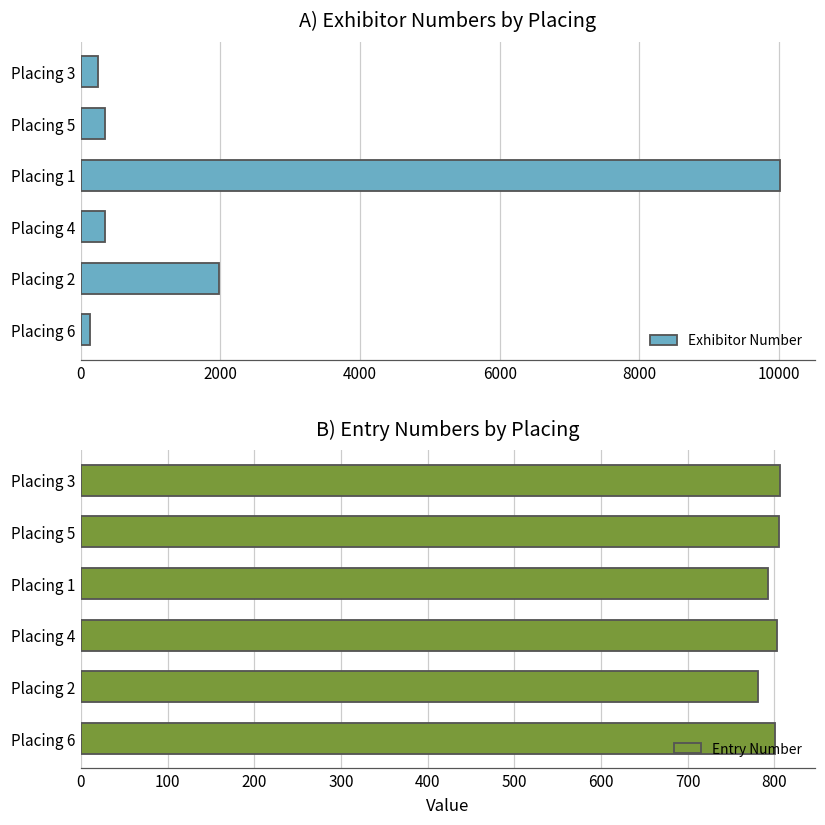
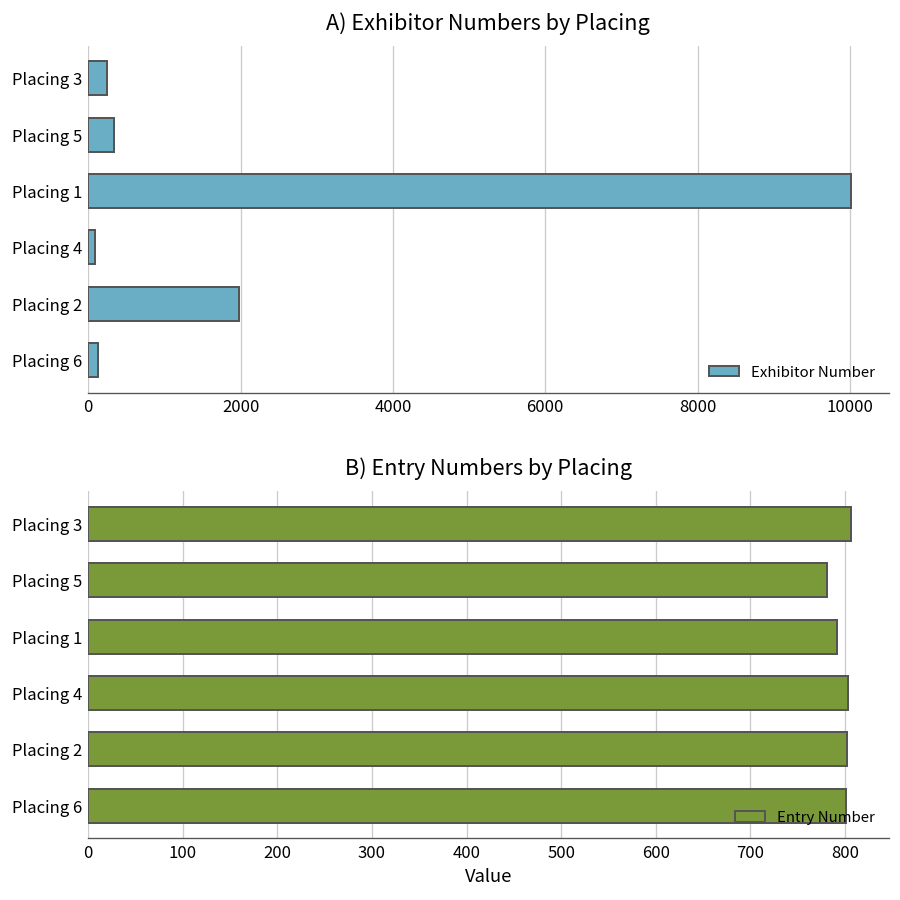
  {
    "A) Exhibitor Numbers by Placing": {
      "Placing 3": 200,
      "Placing 5": 300,
      "Placing 1": 10000,
-     "Placing 4": 300,
+     "Placing 4": 100,
      "Placing 2": 2000,
      "Placing 6": 100
    },
    "B) Entry Numbers by Placing": {
      "Placing 3": 810,
-     "Placing 5": 810,
+     "Placing 5": 780,
      "Placing 1": 790,
      "Placing 4": 800,
-     "Placing 2": 780,
+     "Placing 2": 800,
      "Placing 6": 800
    }
  }
